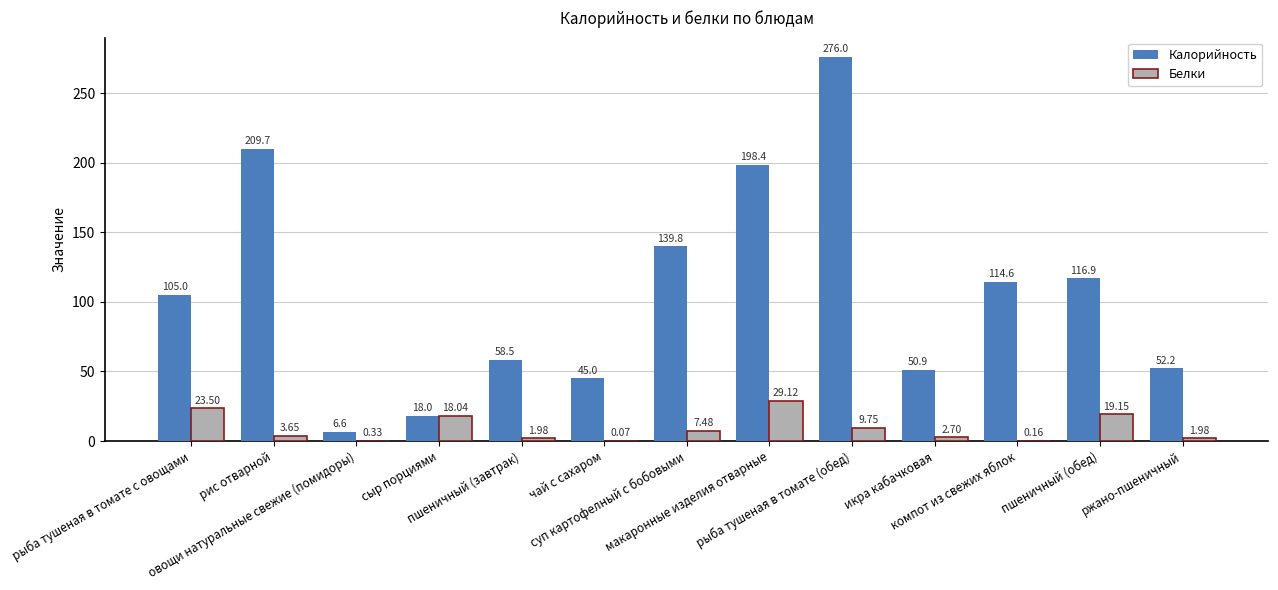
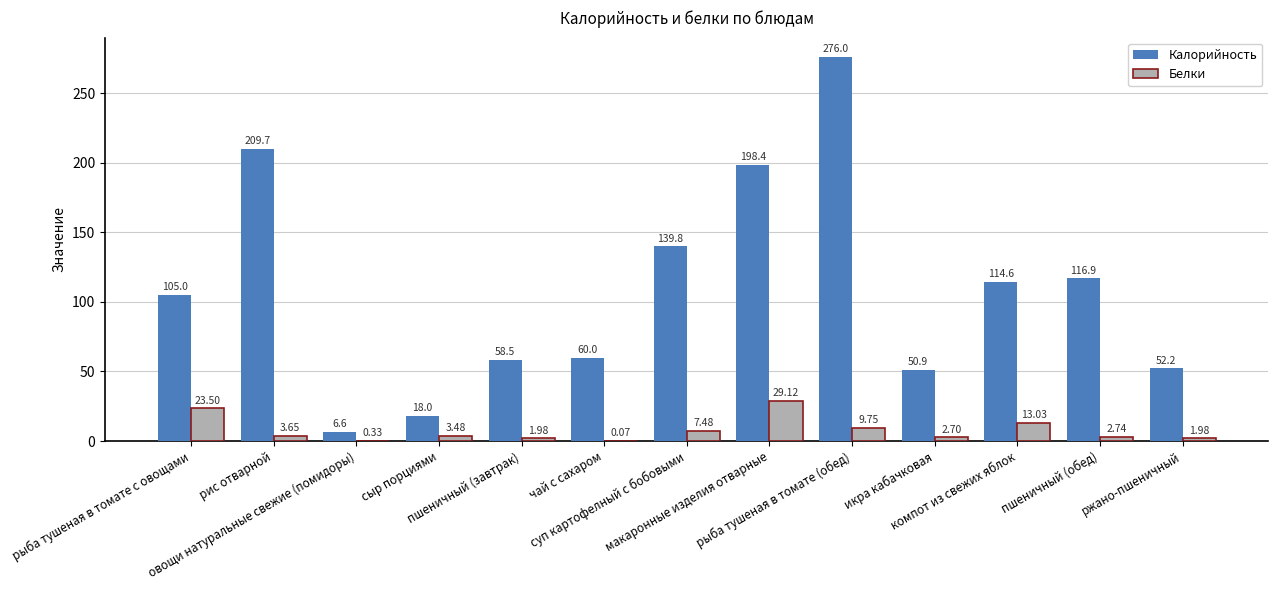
  {
    "Калорийность": {
      "рыба тушеная в томате с овощами": 105.0,
      "рис отварной": 209.7,
      "овощи натуральные свежие (помидоры)": 6.6,
      "сыр порциями": 18.0,
      "пшеничный (завтрак)": 58.5,
-     "чай с сахаром": 45.0,
+     "чай с сахаром": 60.0,
      "суп картофелный с бобовыми": 139.8,
      "макаронные изделия отварные": 198.4,
      "рыба тушеная в томате (обед)": 276.0,
      "икра кабачковая": 50.9,
      "компот из свежих яблок": 114.6,
      "пшеничный (обед)": 116.9,
      "ржано-пшеничный": 52.2
    },
    "Белки": {
      "рыба тушеная в томате с овощами": 23.50,
      "рис отварной": 3.65,
      "овощи натуральные свежие (помидоры)": 0.33,
-     "сыр порциями": 18.04,
+     "сыр порциями": 3.48,
      "пшеничный (завтрак)": 1.98,
      "чай с сахаром": 0.07,
      "суп картофелный с бобовыми": 7.48,
      "макаронные изделия отварные": 29.12,
      "рыба тушеная в томате (обед)": 9.75,
      "икра кабачковая": 2.70,
-     "компот из свежих яблок": 0.16,
-     "пшеничный (обед)": 19.15,
+     "компот из свежих яблок": 13.03,
+     "пшеничный (обед)": 2.74,
      "ржано-пшеничный": 1.98
    }
  }
